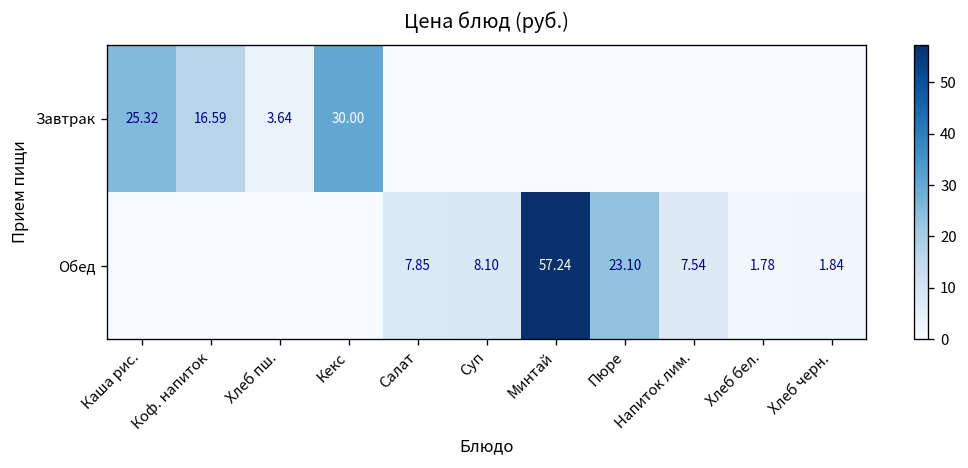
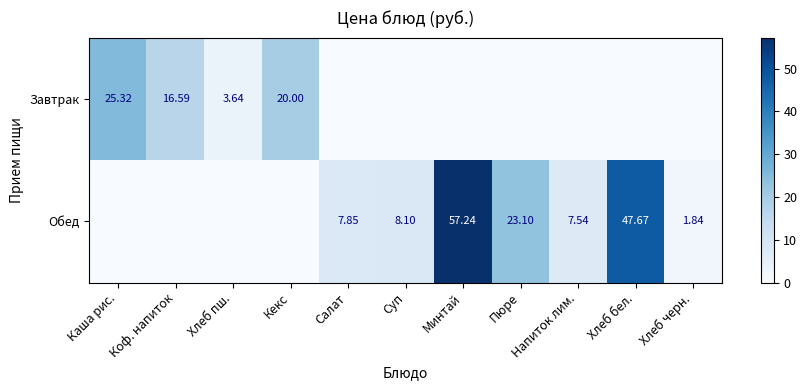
  {
    "Завтрак": {
      "Каша рис.": 25.32,
      "Коф. напиток": 16.59,
      "Хлеб пш.": 3.64,
-     "Кекс": 30.00
+     "Кекс": 20.00
    },
    "Обед": {
      "Салат": 7.85,
      "Суп": 8.10,
      "Минтай": 57.24,
      "Пюре": 23.10,
      "Напиток лим.": 7.54,
-     "Хлеб бел.": 1.78,
+     "Хлеб бел.": 47.67,
      "Хлеб черн.": 1.84
    }
  }
